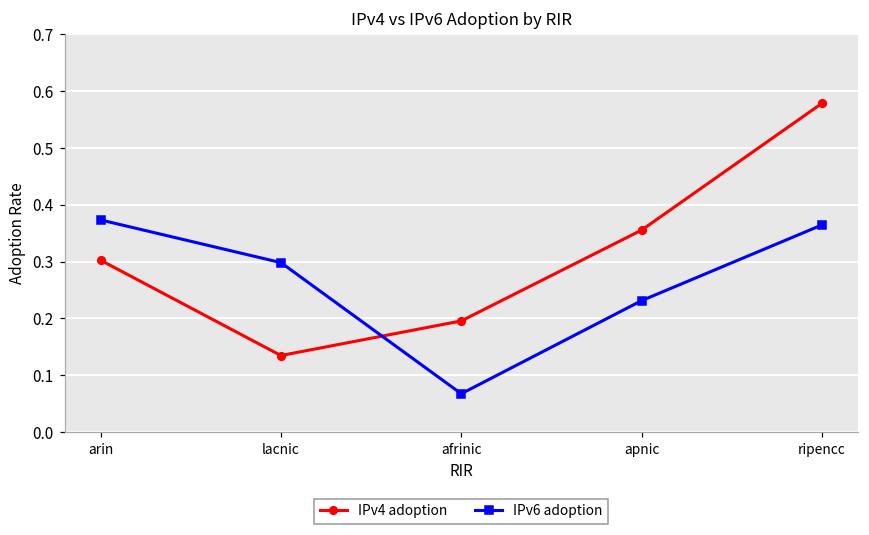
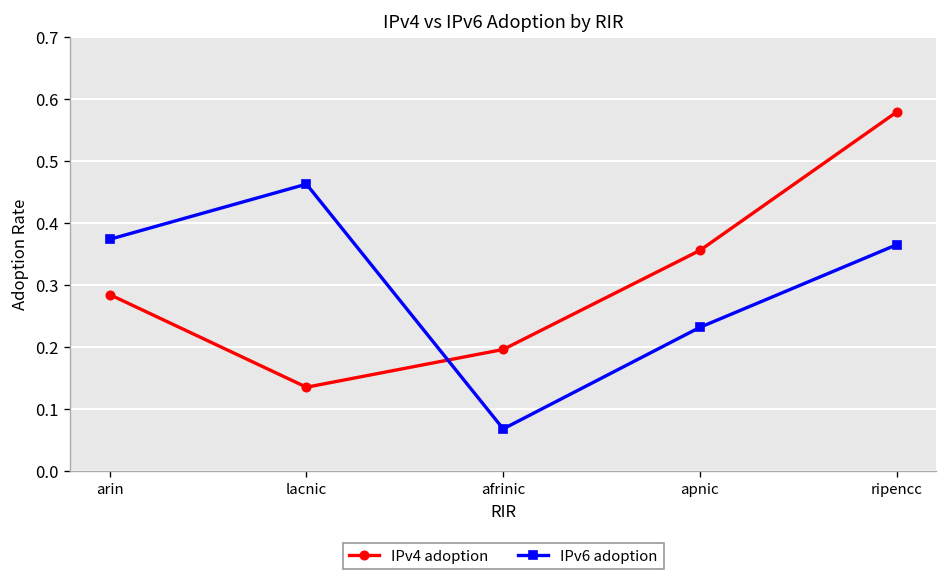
  {
    "IPv4 adoption": {
-     "arin": 0.30,
+     "arin": 0.28,
      "lacnic": 0.13,
      "afrinic": 0.20,
      "apnic": 0.36,
      "ripencc": 0.58
    },
    "IPv6 adoption": {
      "arin": 0.37,
-     "lacnic": 0.30,
+     "lacnic": 0.46,
      "afrinic": 0.07,
      "apnic": 0.23,
      "ripencc": 0.36
    }
  }
